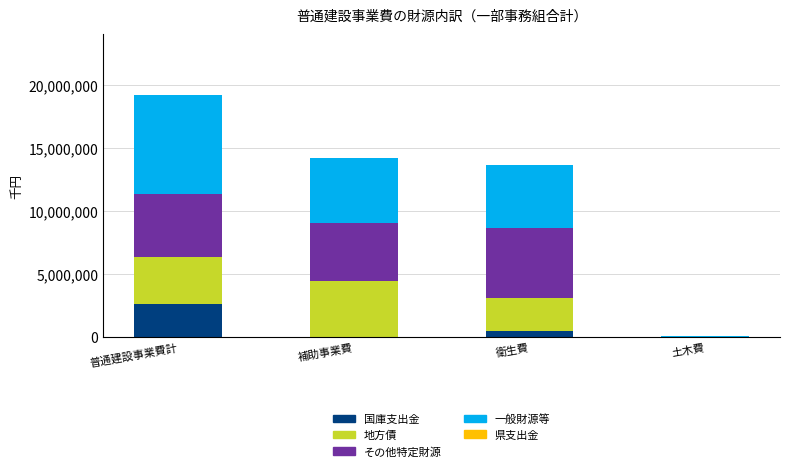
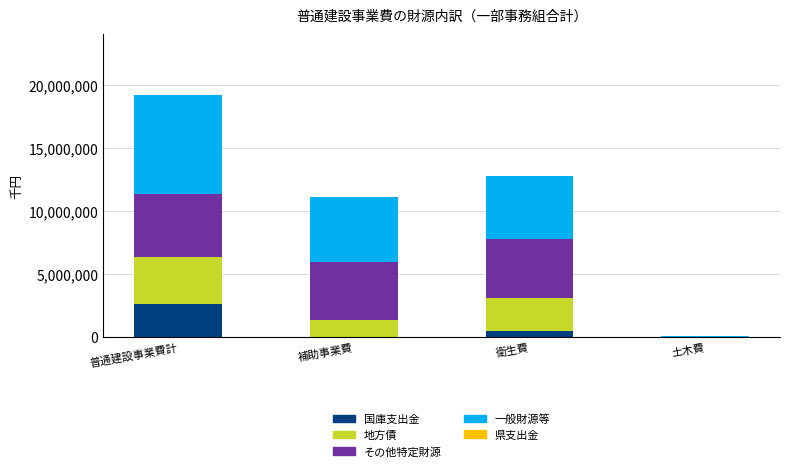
  {
    "国庫支出金": {
      "普通建設事業費計": "2,600,000",
      "補助事業費": "0",
      "衛生費": "400,000",
      "土木費": "0"
    },
    "地方債": {
      "普通建設事業費計": "3,700,000",
-     "補助事業費": "4,400,000",
+     "補助事業費": "1,300,000",
      "衛生費": "2,700,000",
      "土木費": "0"
    },
    "その他特定財源": {
      "普通建設事業費計": "5,000,000",
      "補助事業費": "4,600,000",
-     "衛生費": "5,600,000",
+     "衛生費": "4,600,000",
      "土木費": "0"
    },
    "県支出金": {
      "土木費": "0"
    }
  }
